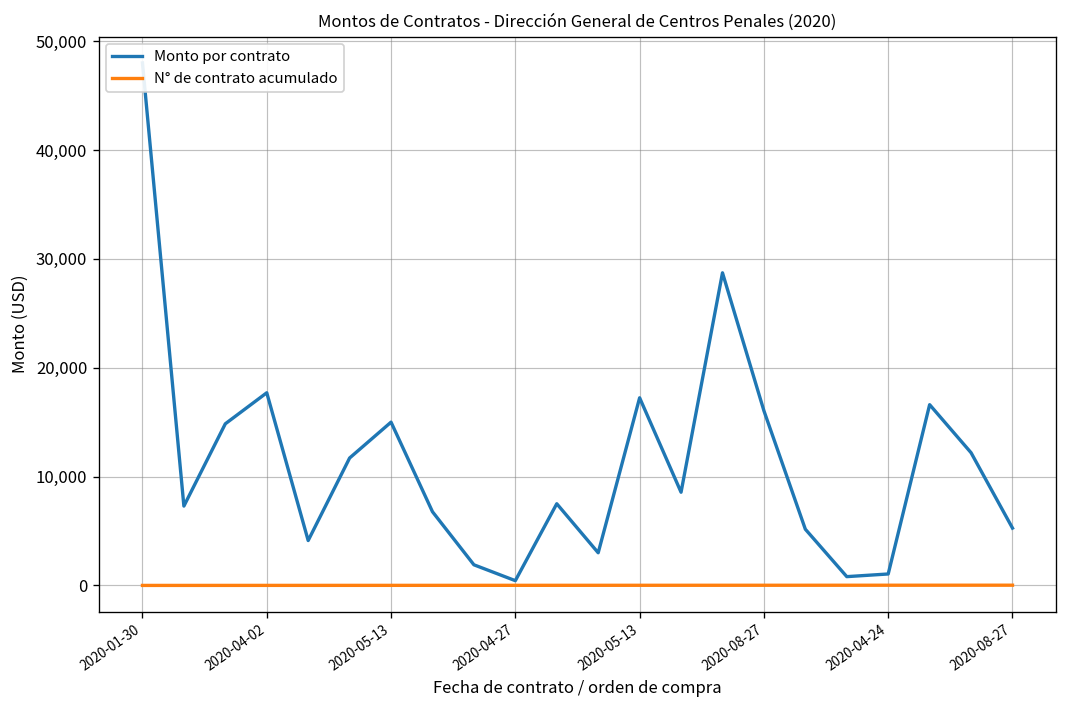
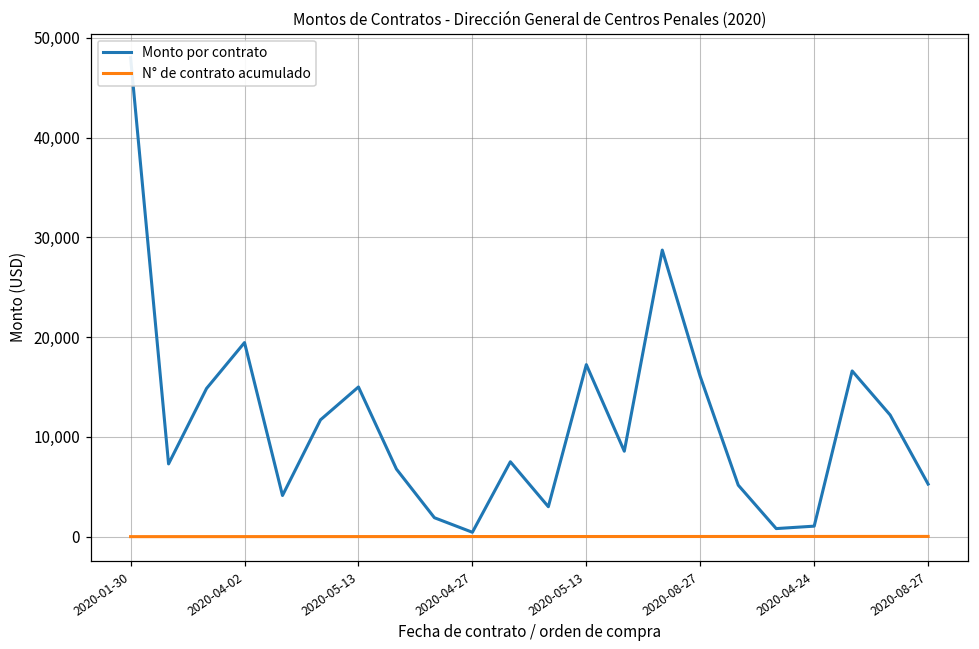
  {
    "Monto por contrato": {
-     "2020-04-02": "18,000",
+     "2020-04-02": "19,000",
      "2020-04-27": "0"
    },
    "N° de contrato acumulado": {
      "2020-01-30": "0",
      "2020-04-02": "0",
      "2020-04-27": "0"
    }
  }
